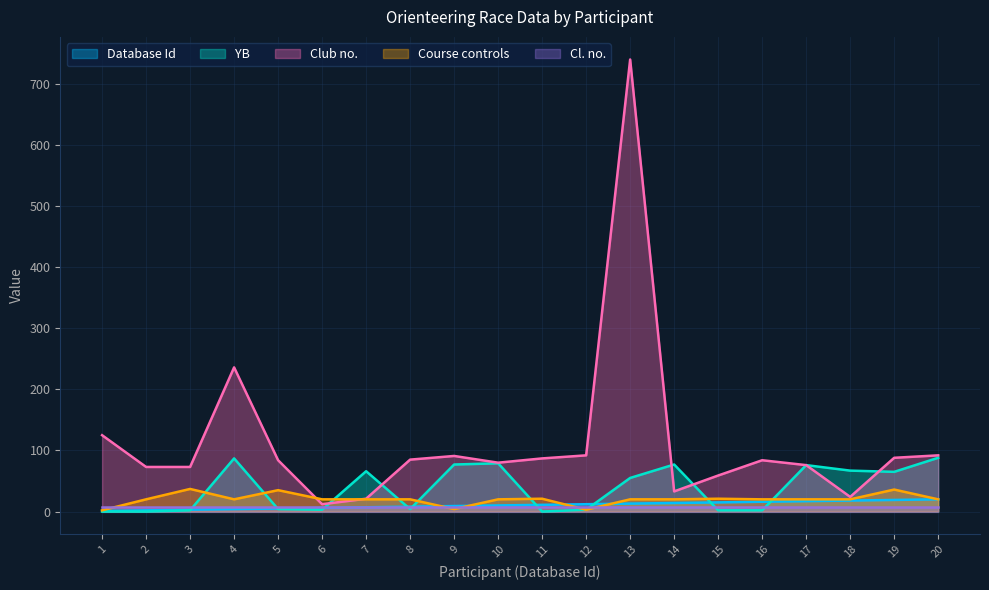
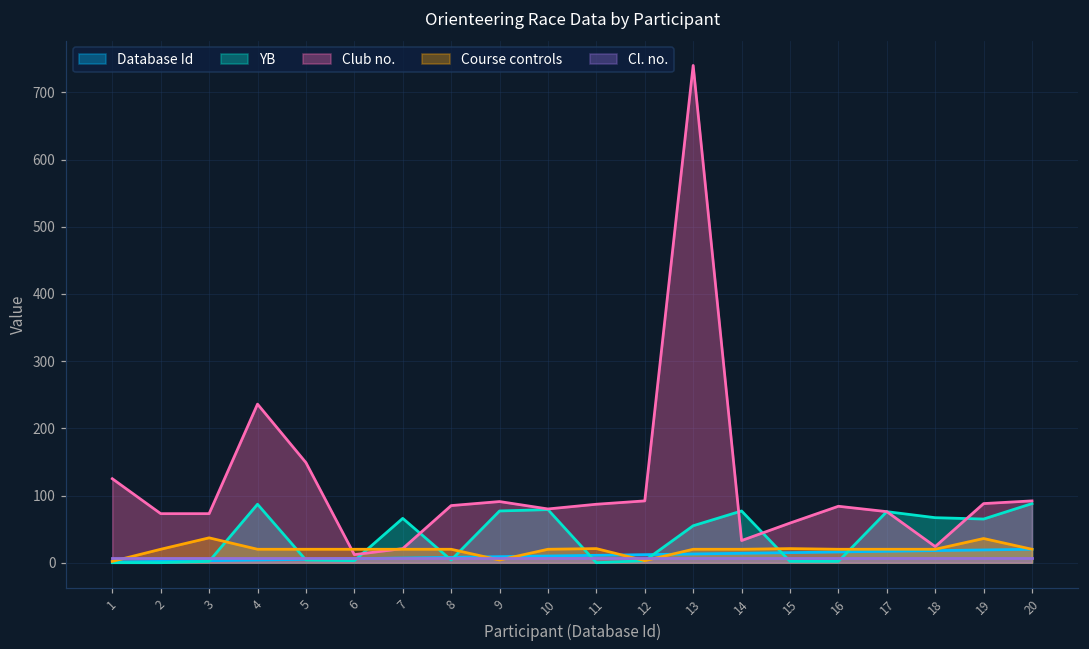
  {
    "Club no.": {
      "1": 130,
      "2": 70,
      "3": 70,
      "4": 240,
-     "5": 80,
+     "5": 150,
      "6": 10,
      "8": 90,
      "9": 90,
      "11": 90,
      "12": 90,
      "13": 740,
      "14": 30,
      "15": 60,
      "16": 80,
      "19": 90
    },
    "Course controls": {
      "2": 20,
      "3": 40,
      "4": 20,
-     "5": 40,
+     "5": 20,
      "6": 20,
      "8": 20,
      "10": 20,
      "11": 20,
      "13": 20,
      "14": 20,
      "15": 20,
      "19": 40
    },
    "Cl. no.": {
      "1": 10,
      "2": 10,
      "13": 10,
      "14": 10,
      "15": 10,
      "16": 10,
      "17": 10,
      "18": 10,
      "19": 10,
      "20": 10
    }
  }
